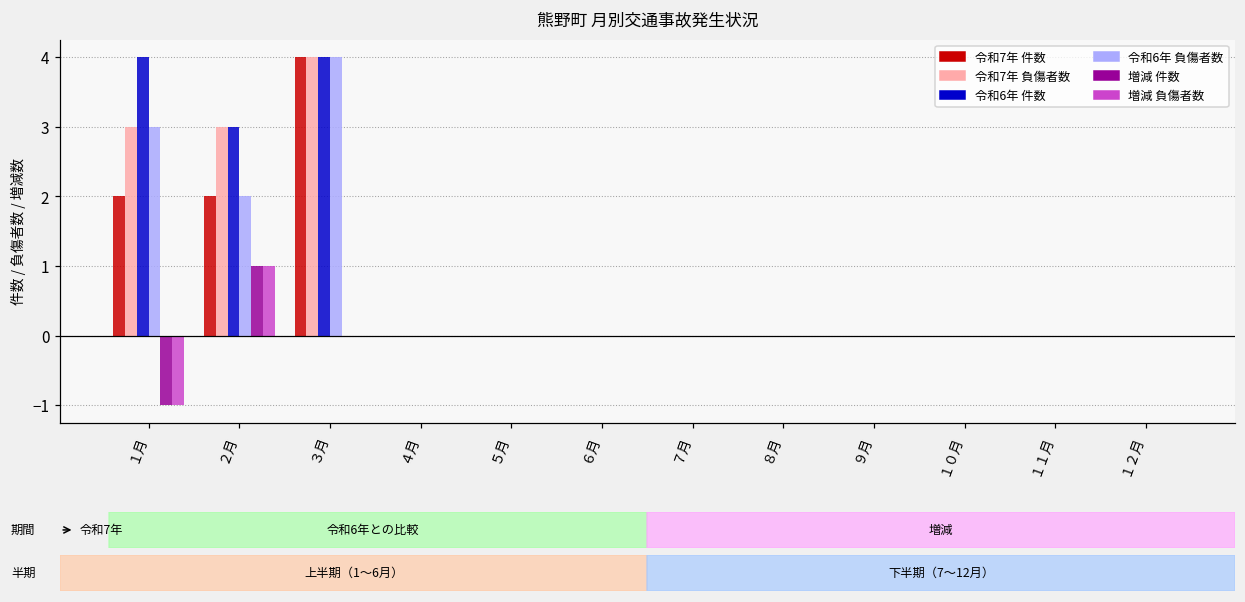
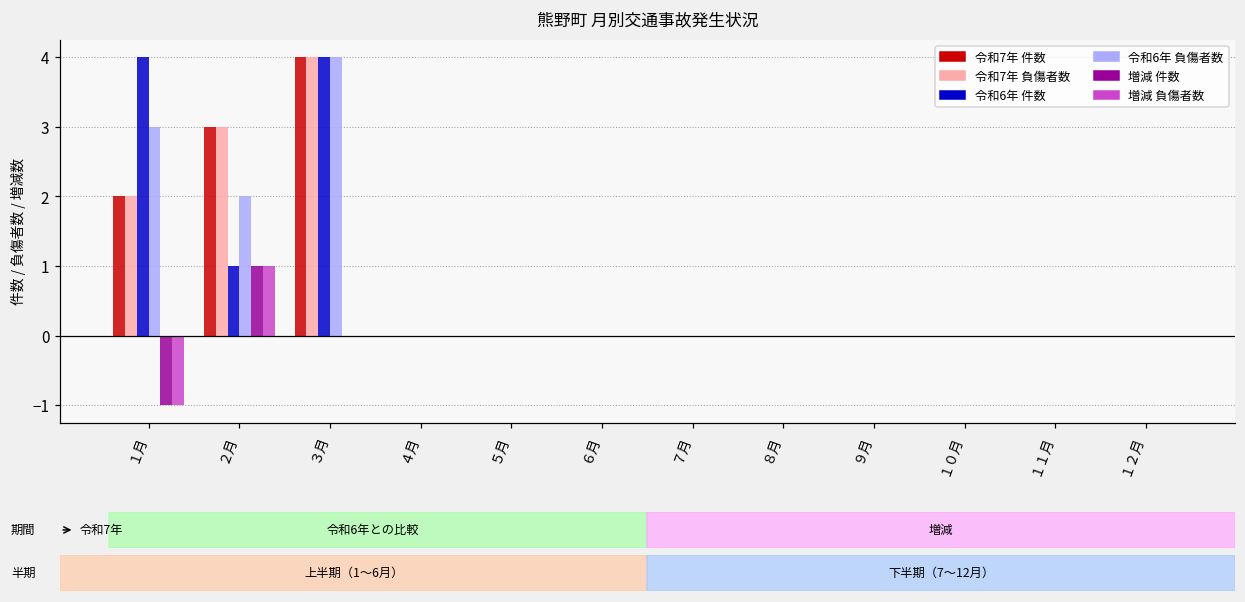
  {
    "令和7年 件数": {
      "１月": 2,
-     "２月": 2,
+     "２月": 3,
      "３月": 4,
      "４月": 0,
      "５月": 0,
      "６月": 0,
      "７月": 0,
      "８月": 0,
      "９月": 0,
      "１０月": 0,
      "１１月": 0,
      "１２月": 0
    },
    "令和7年 負傷者数": {
-     "１月": 3,
+     "１月": 2,
      "２月": 3,
      "３月": 4,
      "４月": 0,
      "５月": 0,
      "６月": 0,
      "７月": 0,
      "８月": 0,
      "９月": 0,
      "１０月": 0,
      "１１月": 0,
      "１２月": 0
    },
    "令和6年 件数": {
      "１月": 4,
-     "２月": 3,
+     "２月": 1,
      "３月": 4,
      "４月": 0,
      "５月": 0,
      "６月": 0,
      "７月": 0,
      "８月": 0,
      "９月": 0,
      "１０月": 0,
      "１１月": 0,
      "１２月": 0
    },
    "令和6年 負傷者数": {
      "１月": 3,
      "２月": 2,
      "３月": 4,
      "４月": 0,
      "５月": 0,
      "６月": 0,
      "７月": 0,
      "８月": 0,
      "９月": 0,
      "１０月": 0,
      "１１月": 0,
      "１２月": 0
    },
    "増減 件数": {
      "１月": -1,
      "２月": 1,
      "３月": 0,
      "４月": 0,
      "５月": 0,
      "６月": 0,
      "７月": 0,
      "８月": 0,
      "９月": 0,
      "１０月": 0,
      "１１月": 0,
      "１２月": 0
    },
    "増減 負傷者数": {
      "１月": -1,
      "２月": 1,
      "３月": 0,
      "４月": 0,
      "５月": 0,
      "６月": 0,
      "７月": 0,
      "８月": 0,
      "９月": 0,
      "１０月": 0,
      "１１月": 0,
      "１２月": 0
    }
  }
